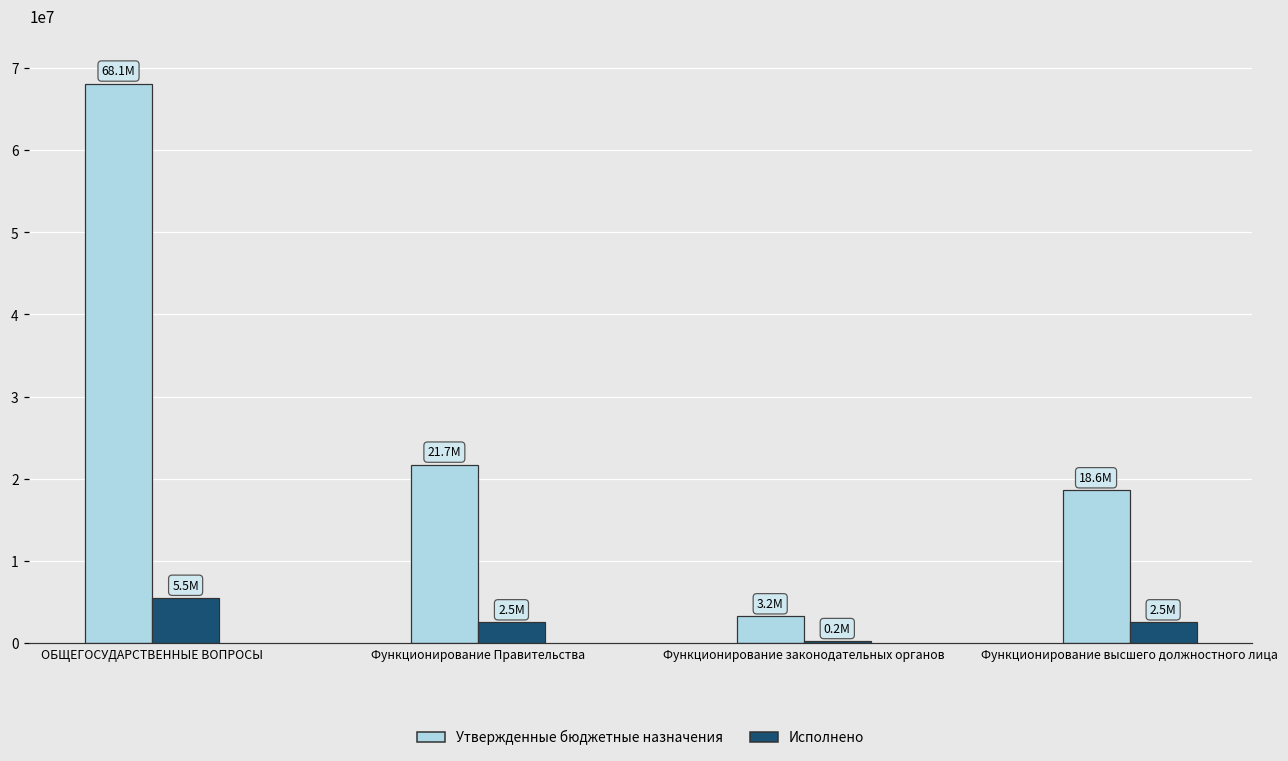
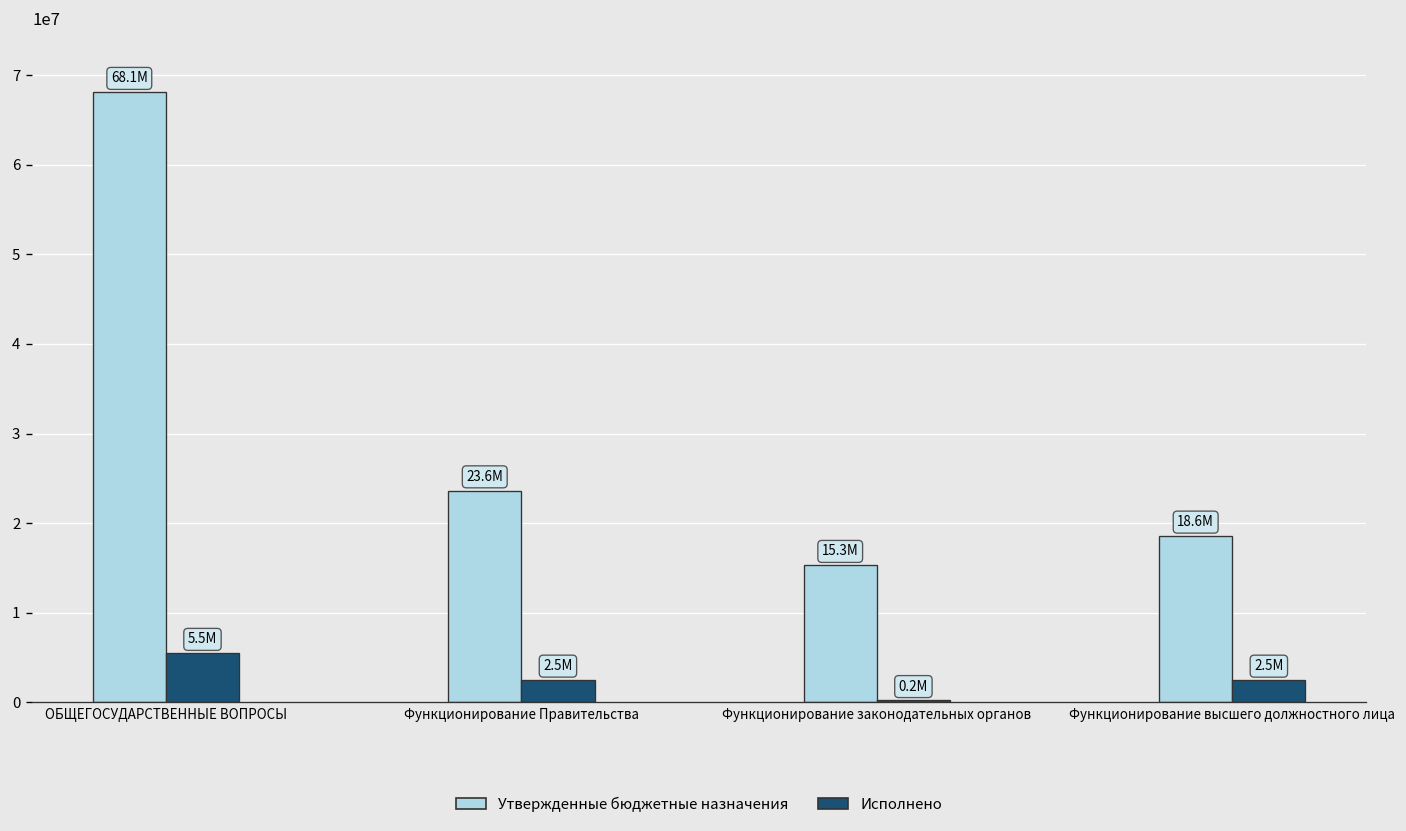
  {
    "Утвержденные бюджетные назначения": {
-     "Функционирование Правительства": "21.7M",
-     "Функционирование законодательных органов": "3.2M"
+     "Функционирование Правительства": "23.6M",
+     "Функционирование законодательных органов": "15.3M"
    }
  }
